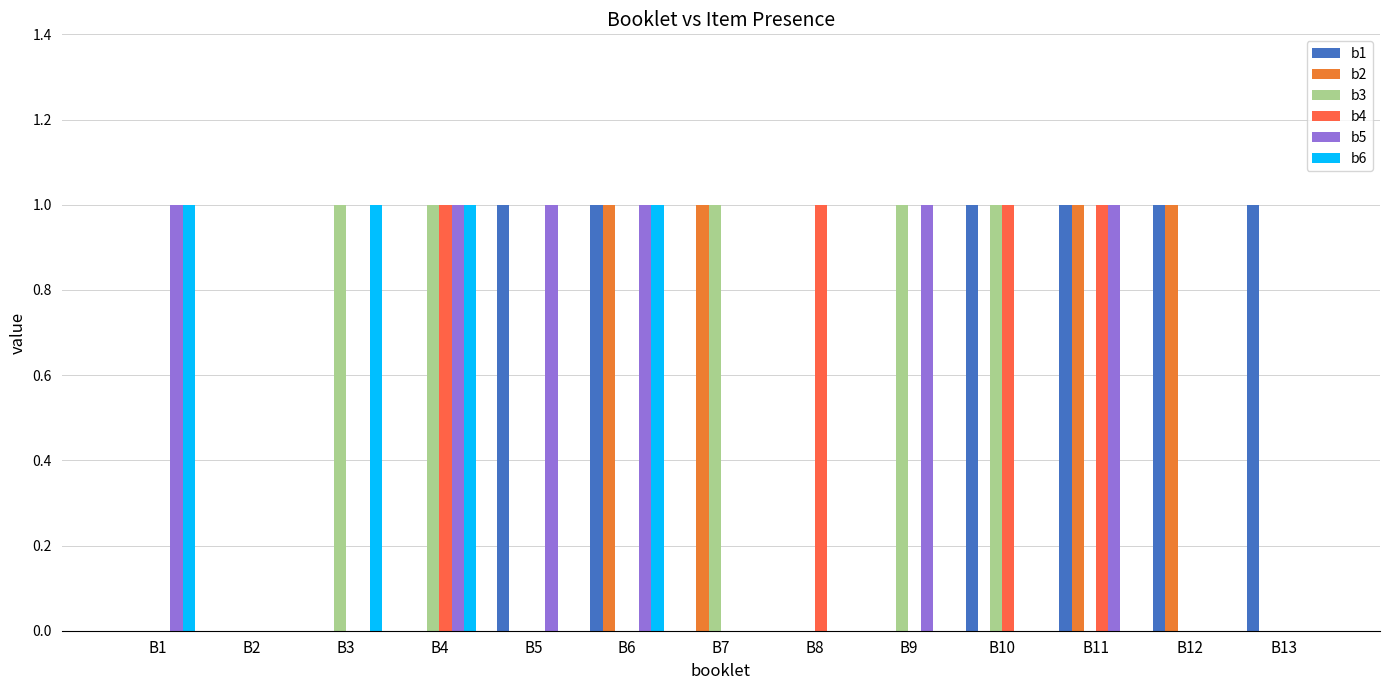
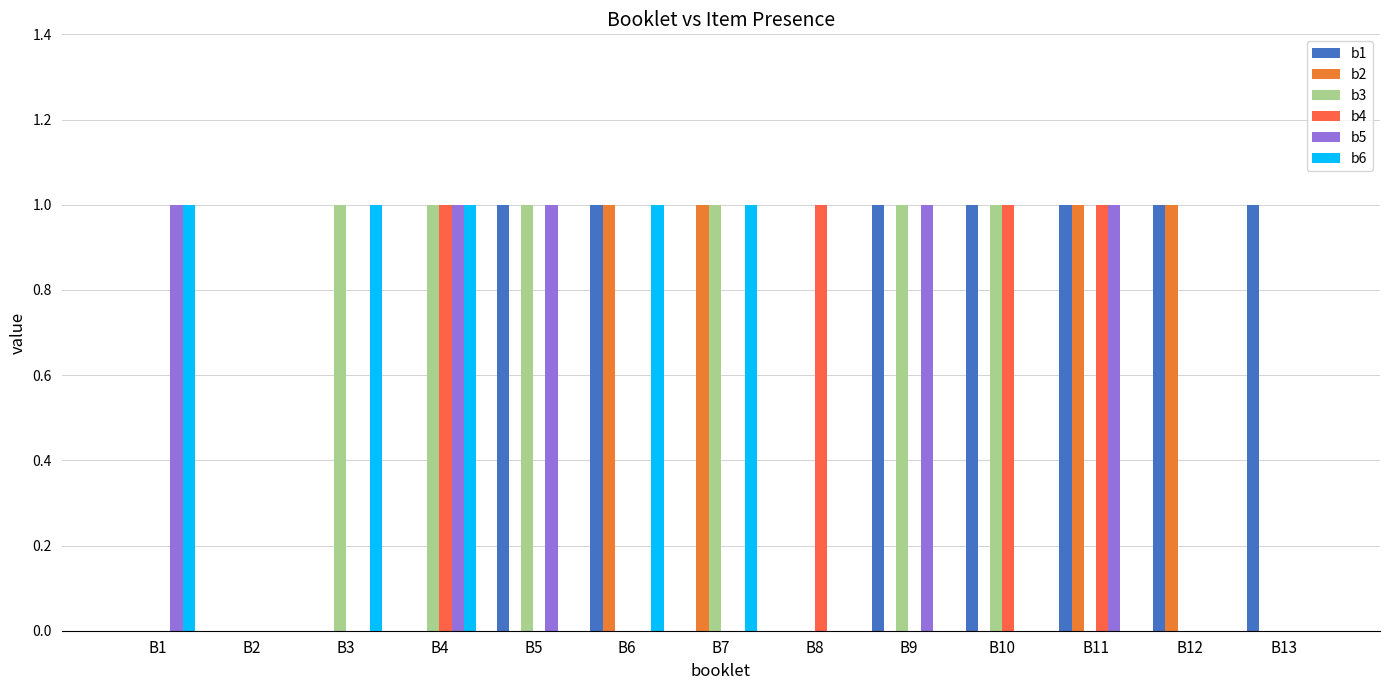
  {
    "b1": {
      "B1": 0,
      "B2": 0,
      "B3": 0,
      "B4": 0,
      "B5": 1,
      "B6": 1,
      "B7": 0,
      "B8": 0,
-     "B9": 0,
+     "B9": 1,
      "B10": 1,
      "B11": 1,
      "B12": 1,
      "B13": 1
    },
    "b3": {
      "B1": 0,
      "B2": 0,
      "B3": 1,
      "B4": 1,
-     "B5": 0,
+     "B5": 1,
      "B6": 0,
      "B7": 1,
      "B8": 0,
      "B9": 1,
      "B10": 1,
      "B11": 0,
      "B12": 0,
      "B13": 0
    },
    "b5": {
      "B1": 1,
      "B2": 0,
      "B3": 0,
      "B4": 1,
      "B5": 1,
-     "B6": 1,
+     "B6": 0,
      "B7": 0,
      "B8": 0,
      "B9": 1,
      "B10": 0,
      "B11": 1,
      "B12": 0,
      "B13": 0
    },
    "b6": {
      "B1": 1,
      "B2": 0,
      "B3": 1,
      "B4": 1,
      "B5": 0,
      "B6": 1,
-     "B7": 0,
+     "B7": 1,
      "B8": 0,
      "B9": 0,
      "B10": 0,
      "B11": 0,
      "B12": 0,
      "B13": 0
    }
  }
